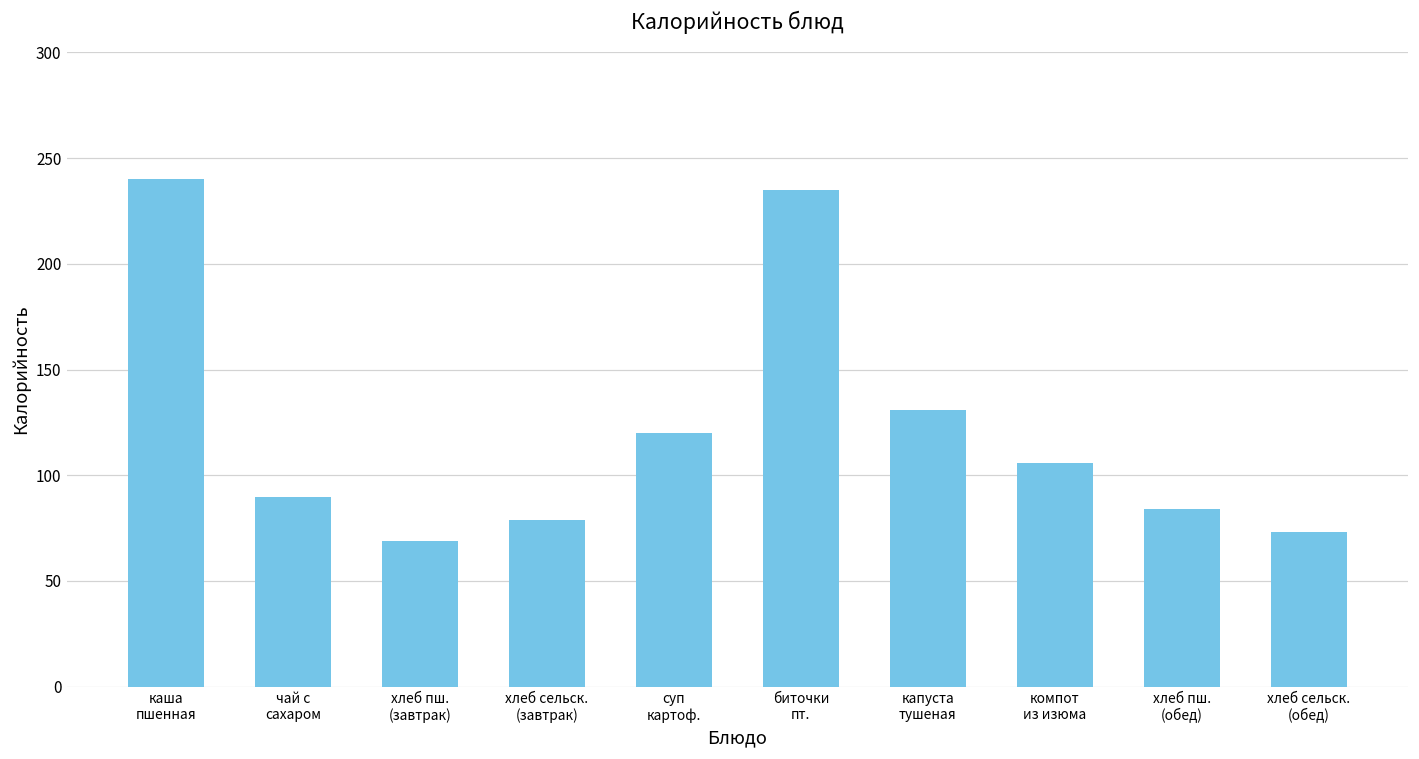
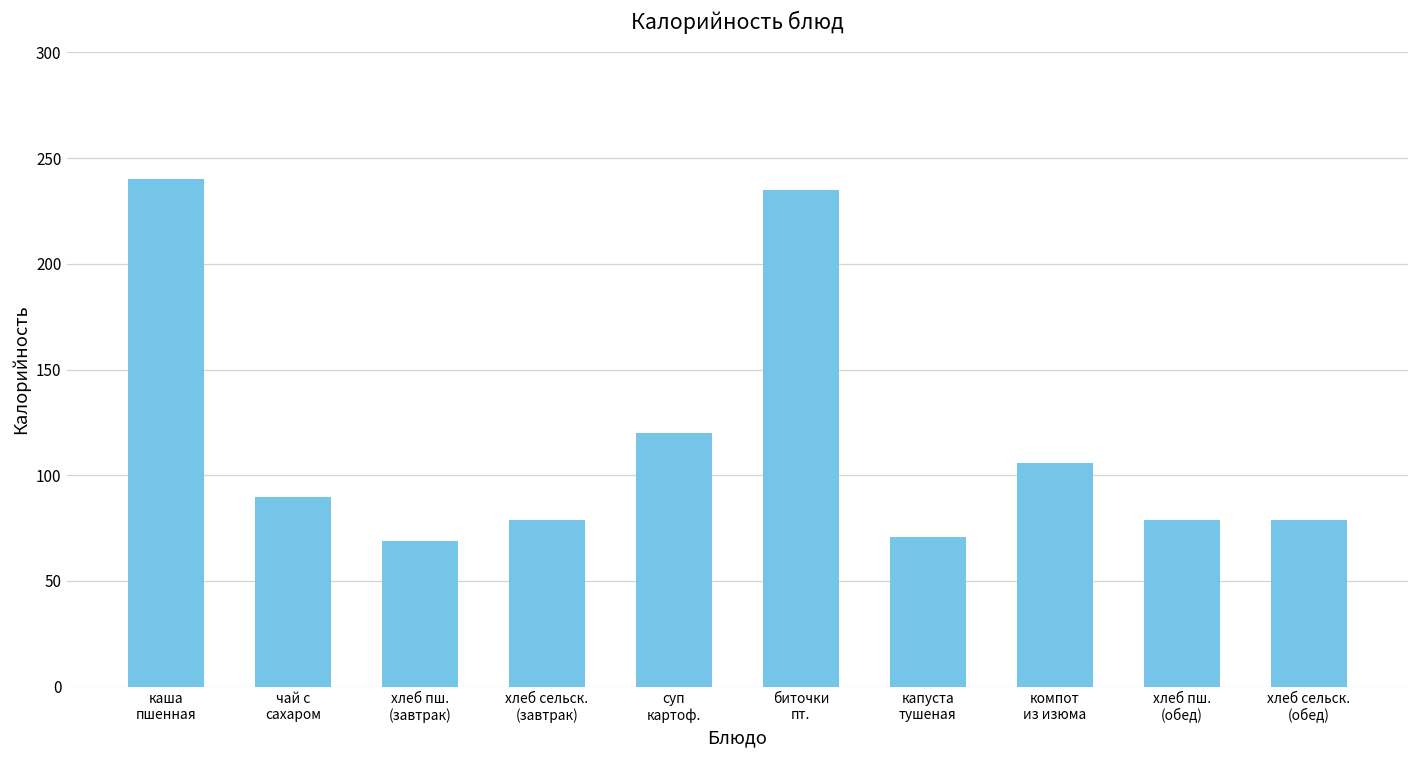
  {
    "каша пшенная": 240,
    "чай с сахаром": 90,
    "хлеб пш. (завтрак)": 69,
    "хлеб сельск. (завтрак)": 79,
    "суп картоф.": 120,
    "биточки пт.": 235,
-   "капуста тушеная": 131,
+   "капуста тушеная": 71,
    "компот из изюма": 106,
-   "хлеб пш. (обед)": 84,
-   "хлеб сельск. (обед)": 73
+   "хлеб пш. (обед)": 79,
+   "хлеб сельск. (обед)": 79
  }
